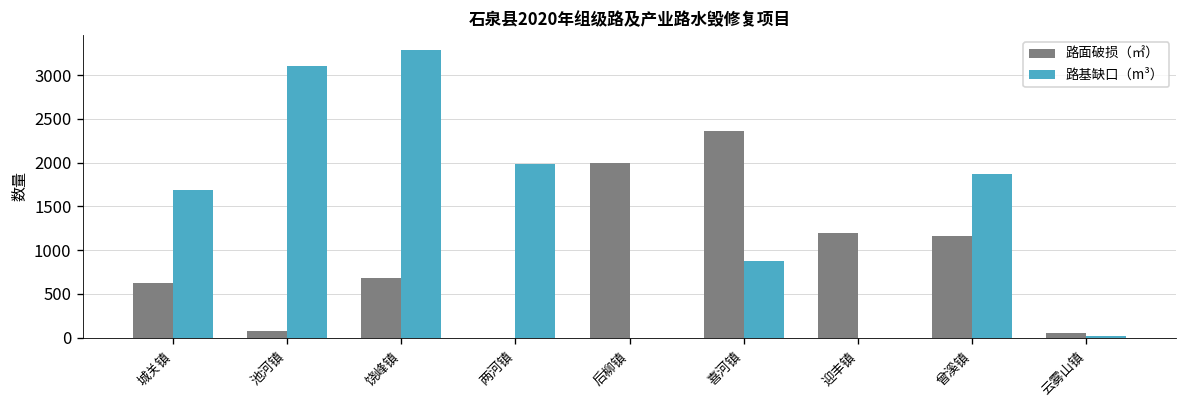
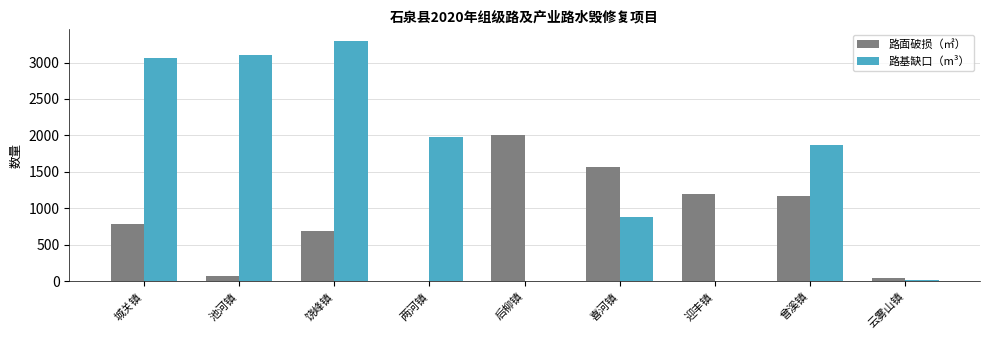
  {
    "路面破损（㎡）": {
-     "城关镇": 600,
+     "城关镇": 800,
      "池河镇": 100,
      "饶峰镇": 700,
      "两河镇": 0,
      "后柳镇": 2000,
-     "喜河镇": 2400,
+     "喜河镇": 1600,
      "迎丰镇": 1200,
      "曾溪镇": 1200,
      "云雾山镇": 100
    },
    "路基缺口（m³）": {
-     "城关镇": 1700,
+     "城关镇": 3100,
      "池河镇": 3100,
      "饶峰镇": 3300,
      "两河镇": 2000,
      "后柳镇": 0,
      "喜河镇": 900,
      "迎丰镇": 0,
      "曾溪镇": 1900
    }
  }
